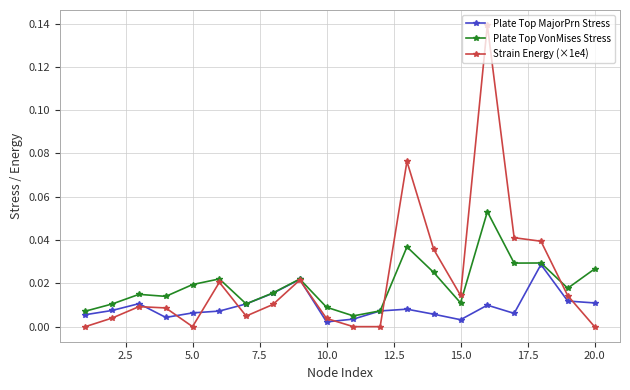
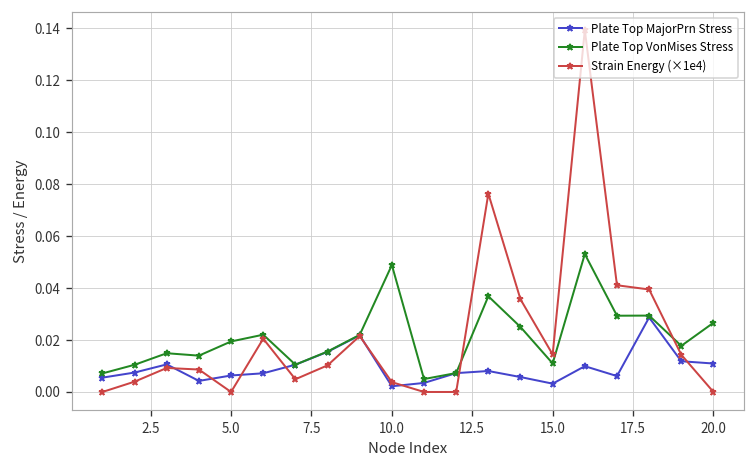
  {
    "Plate Top MajorPrn Stress": {
      "5.0": 0.006,
      "10.0": 0.002,
      "15.0": 0.003,
      "20.0": 0.011
    },
    "Plate Top VonMises Stress": {
      "5.0": 0.019,
-     "10.0": 0.009,
+     "10.0": 0.049,
      "15.0": 0.011,
      "20.0": 0.027
    },
    "Strain Energy (×1e4)": {
      "5.0": 0.000,
      "10.0": 0.004,
      "15.0": 0.014,
      "20.0": 0.000
    }
  }
